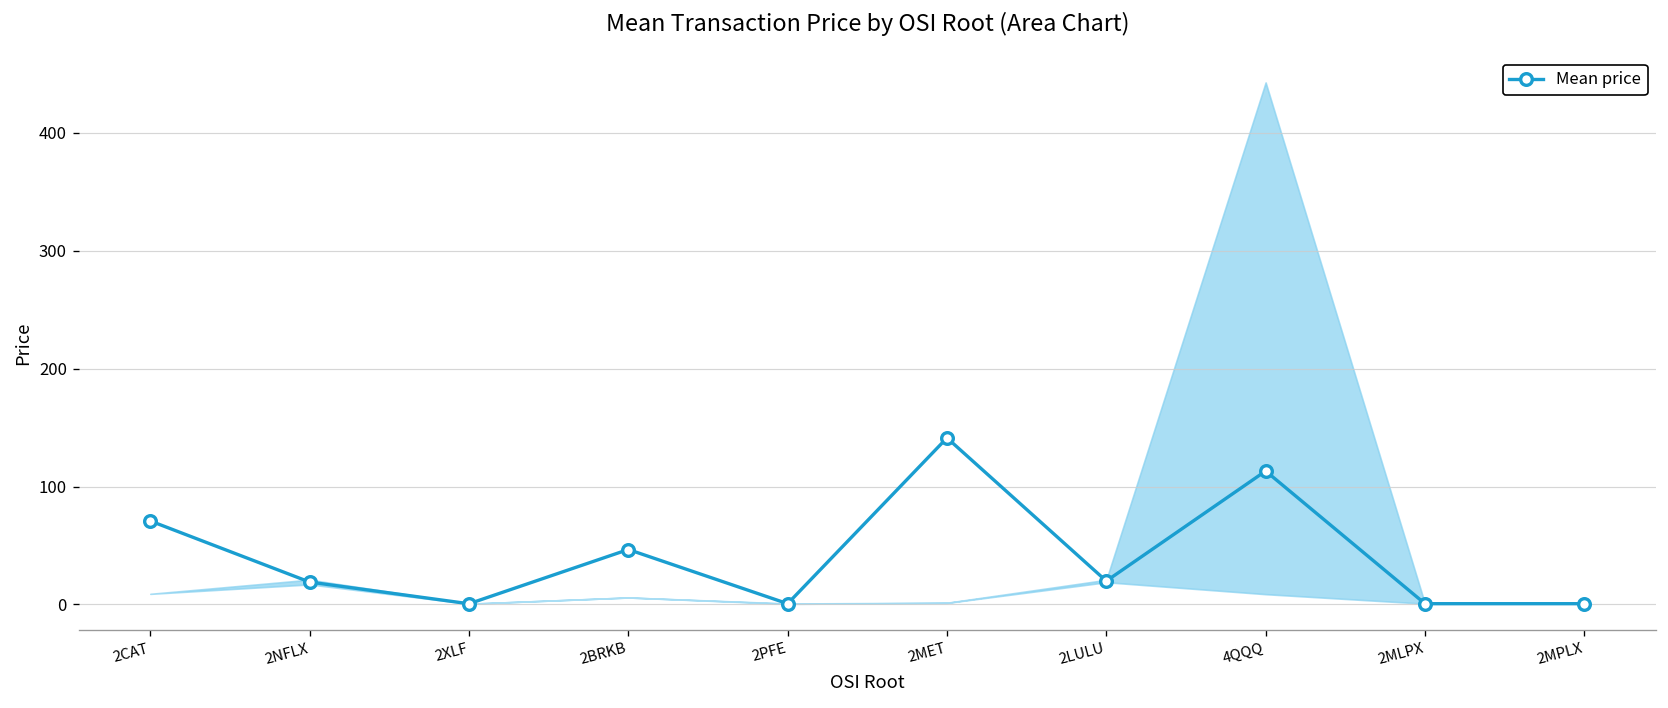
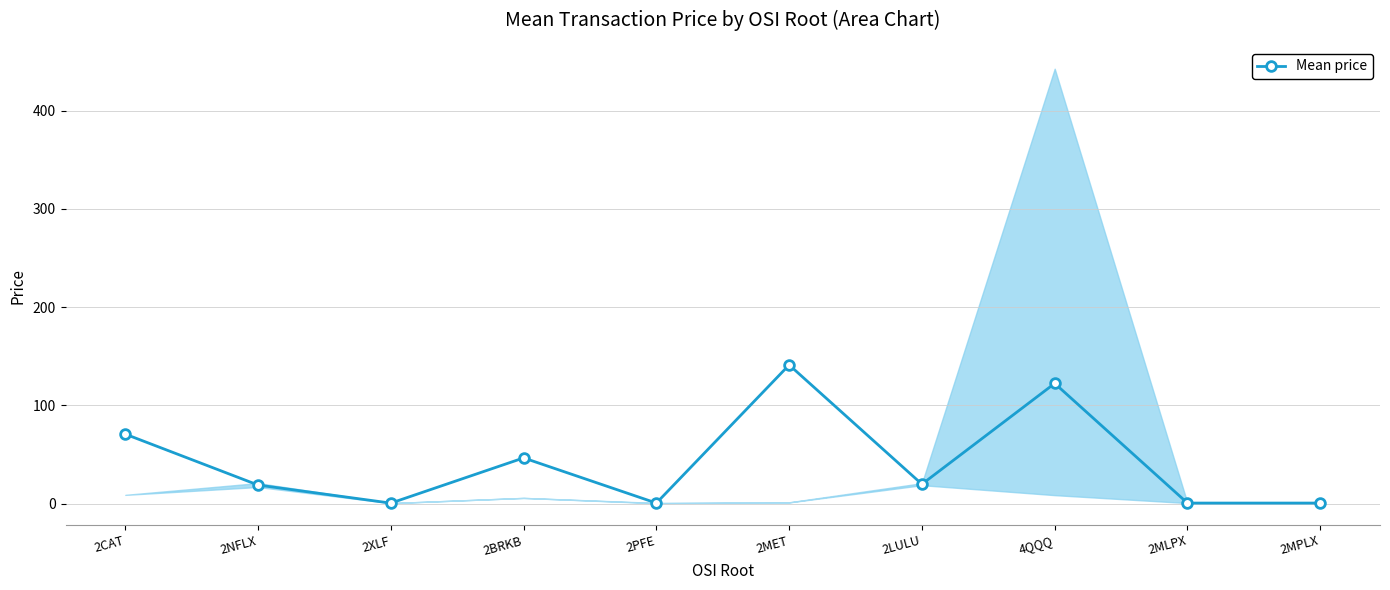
  {
    "Mean price": {
      "2CAT": 70,
      "2BRKB": 50,
      "2MET": 140,
-     "4QQQ": 110
+     "4QQQ": 120
    }
  }
